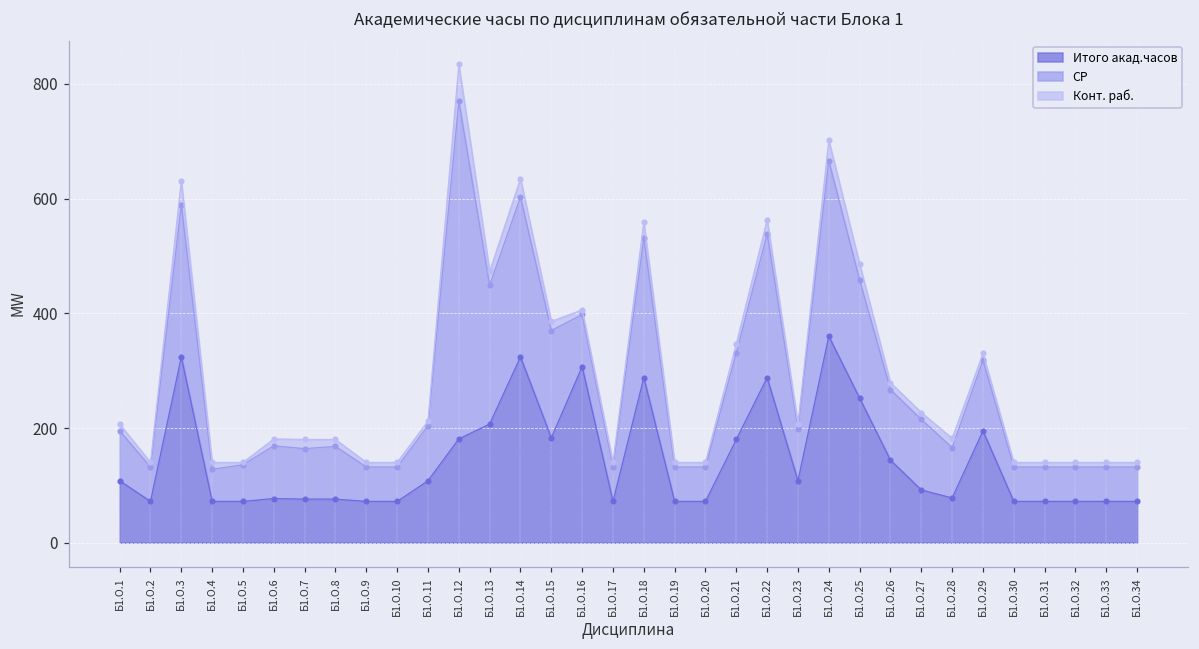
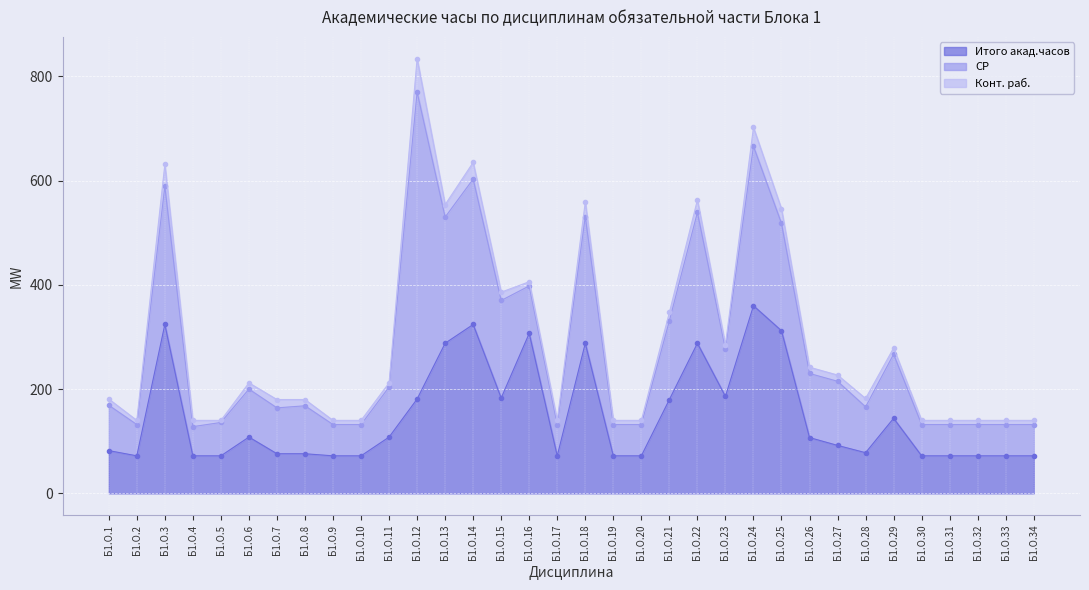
  {
    "Итого акад.часов": {
-     "Б1.О.1": 110,
+     "Б1.О.1": 80,
      "Б1.О.2": 70,
      "Б1.О.3": 320,
      "Б1.О.4": 70,
      "Б1.О.5": 70,
-     "Б1.О.6": 80,
+     "Б1.О.6": 110,
      "Б1.О.7": 80,
      "Б1.О.8": 80,
      "Б1.О.9": 70,
      "Б1.О.10": 70,
      "Б1.О.11": 110,
      "Б1.О.12": 180,
-     "Б1.О.13": 210,
+     "Б1.О.13": 290,
      "Б1.О.14": 320,
      "Б1.О.15": 180,
      "Б1.О.16": 310,
      "Б1.О.17": 70,
      "Б1.О.18": 290,
      "Б1.О.19": 70,
      "Б1.О.20": 70,
      "Б1.О.21": 180,
      "Б1.О.22": 290,
-     "Б1.О.23": 110,
+     "Б1.О.23": 190,
      "Б1.О.24": 360,
-     "Б1.О.25": 250,
-     "Б1.О.26": 140,
+     "Б1.О.25": 310,
+     "Б1.О.26": 110,
      "Б1.О.27": 90,
      "Б1.О.28": 80,
-     "Б1.О.29": 200,
+     "Б1.О.29": 140,
      "Б1.О.30": 70,
      "Б1.О.31": 70,
      "Б1.О.32": 70,
      "Б1.О.33": 70,
      "Б1.О.34": 70
    }
  }
